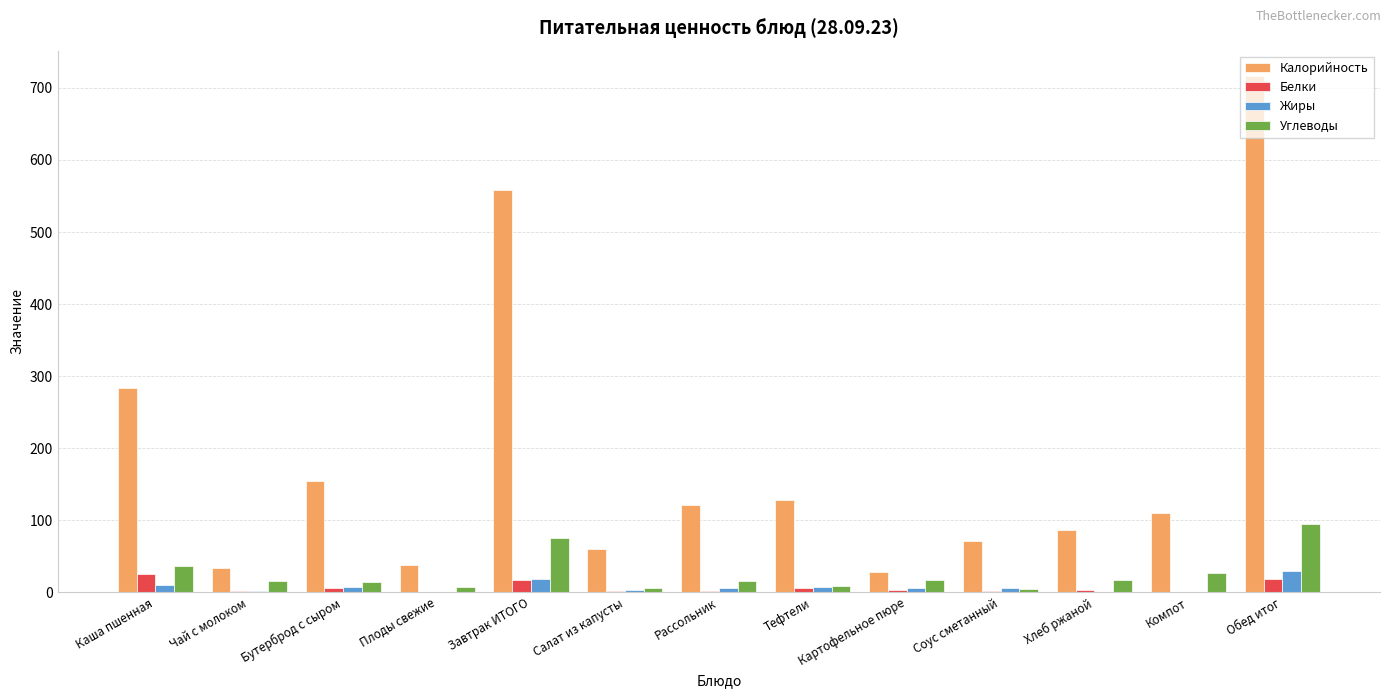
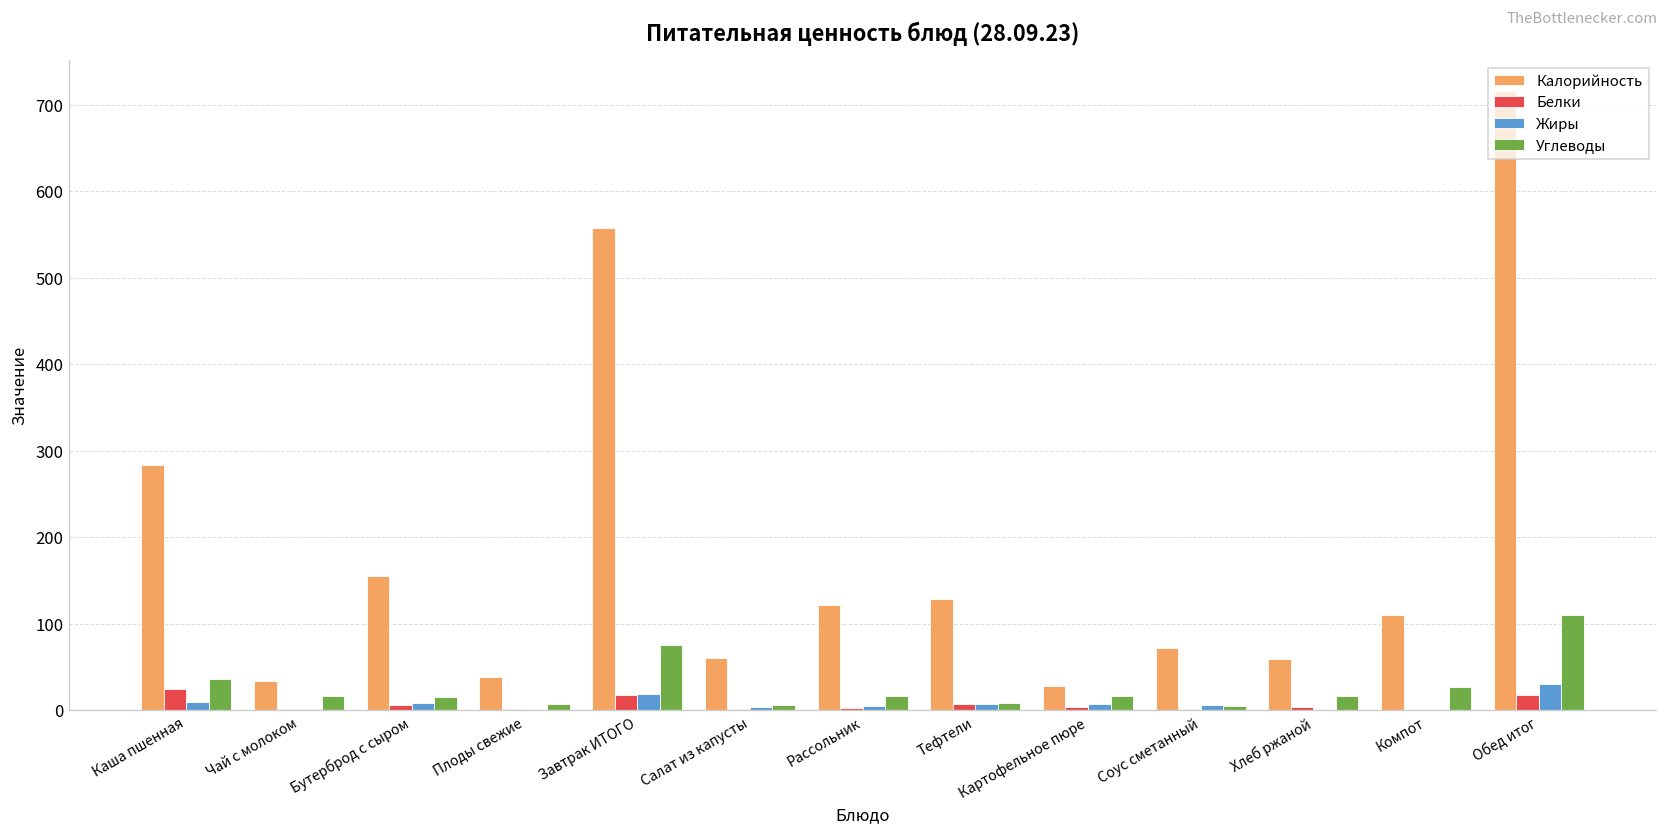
  {
    "Калорийность": {
      "Каша пшенная": 280,
      "Чай с молоком": 30,
      "Бутерброд с сыром": 160,
      "Плоды свежие": 40,
      "Завтрак ИТОГО": 560,
      "Салат из капусты": 60,
      "Рассольник": 120,
      "Тефтели": 130,
      "Картофельное пюре": 30,
      "Соус сметанный": 70,
-     "Хлеб ржаной": 90,
+     "Хлеб ржаной": 60,
      "Компот": 110
    },
    "Белки": {
      "Каша пшенная": 20,
      "Бутерброд с сыром": 10,
      "Завтрак ИТОГО": 20,
      "Тефтели": 10,
      "Обед итог": 20
    },
    "Жиры": {
      "Каша пшенная": 10,
      "Бутерброд с сыром": 10,
      "Завтрак ИТОГО": 20,
      "Салат из капусты": 0,
      "Рассольник": 10,
      "Тефтели": 10,
      "Картофельное пюре": 10,
      "Соус сметанный": 10,
      "Компот": 0,
      "Обед итог": 30
    },
    "Углеводы": {
      "Каша пшенная": 40,
      "Чай с молоком": 20,
      "Бутерброд с сыром": 10,
      "Плоды свежие": 10,
      "Завтрак ИТОГО": 80,
      "Салат из капусты": 10,
      "Рассольник": 20,
      "Тефтели": 10,
      "Картофельное пюре": 20,
      "Соус сметанный": 0,
      "Хлеб ржаной": 20,
      "Компот": 30,
-     "Обед итог": 100
+     "Обед итог": 110
    }
  }
